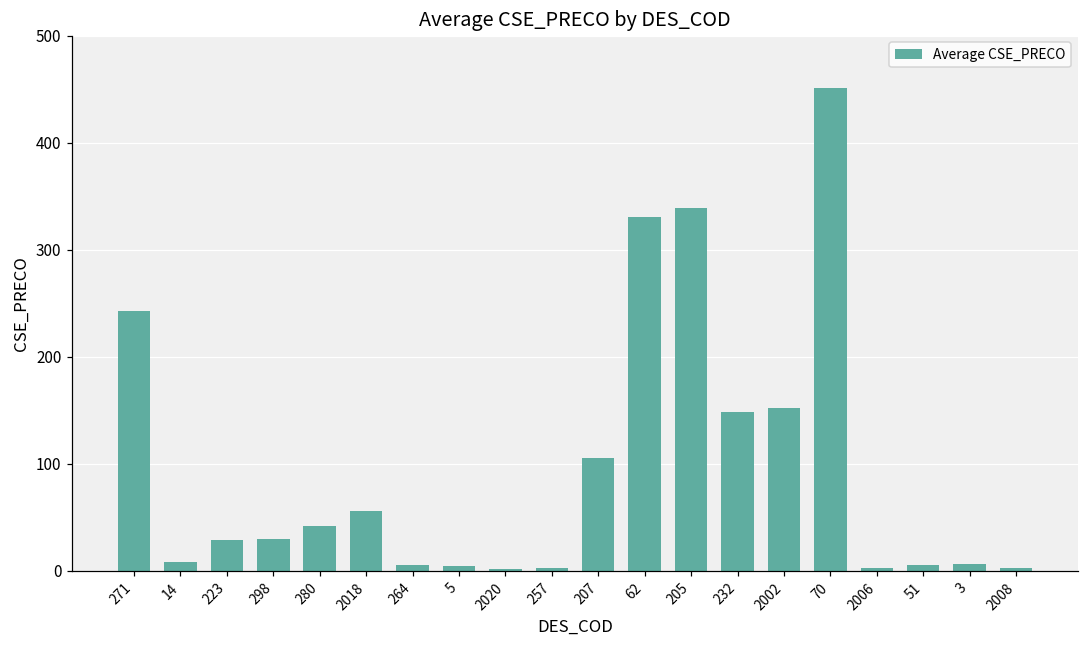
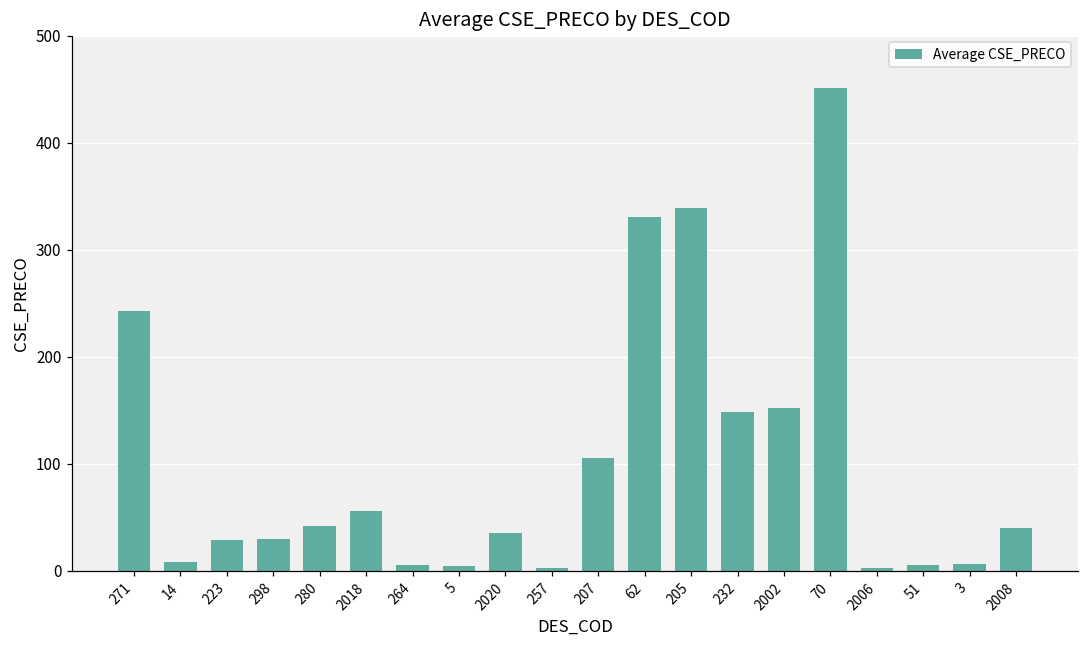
  {
    "271": 240,
    "14": 10,
    "223": 30,
    "298": 30,
    "280": 40,
    "2018": 60,
    "264": 0,
    "5": 0,
-   "2020": 0,
+   "2020": 40,
    "207": 110,
    "62": 330,
    "205": 340,
    "232": 150,
    "2002": 150,
    "70": 450,
    "51": 10,
    "3": 10,
-   "2008": 0
+   "2008": 40
  }
